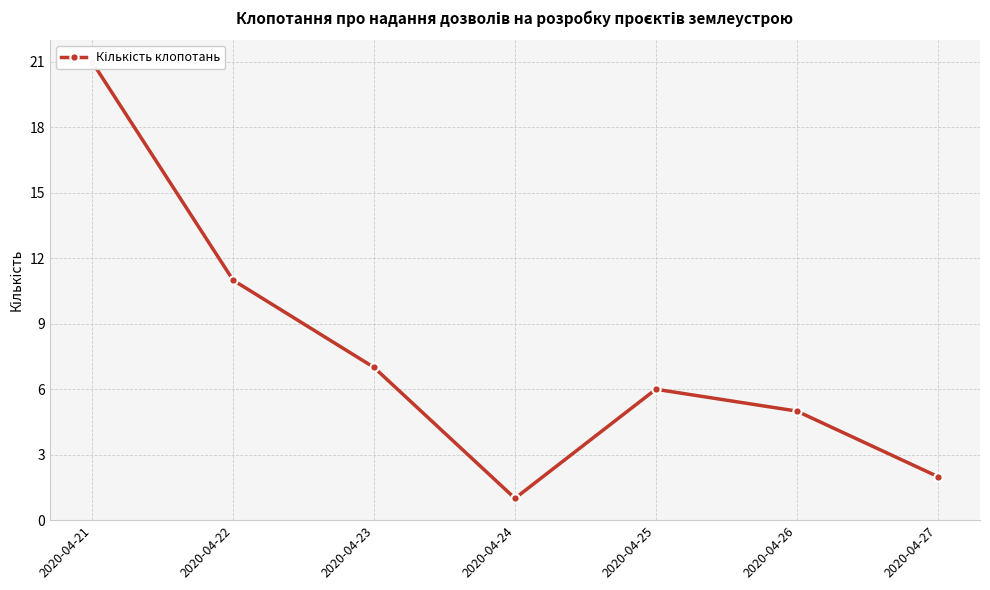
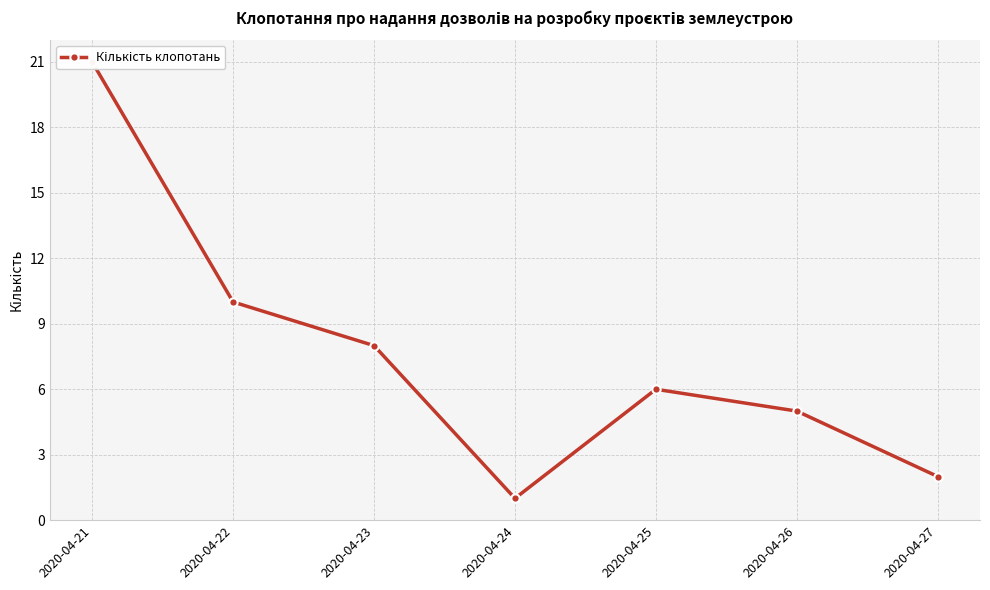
  {
-   "2020-04-22": 11,
-   "2020-04-23": 7,
+   "2020-04-22": 10,
+   "2020-04-23": 8,
    "2020-04-24": 1,
    "2020-04-25": 6,
    "2020-04-26": 5,
    "2020-04-27": 2
  }
